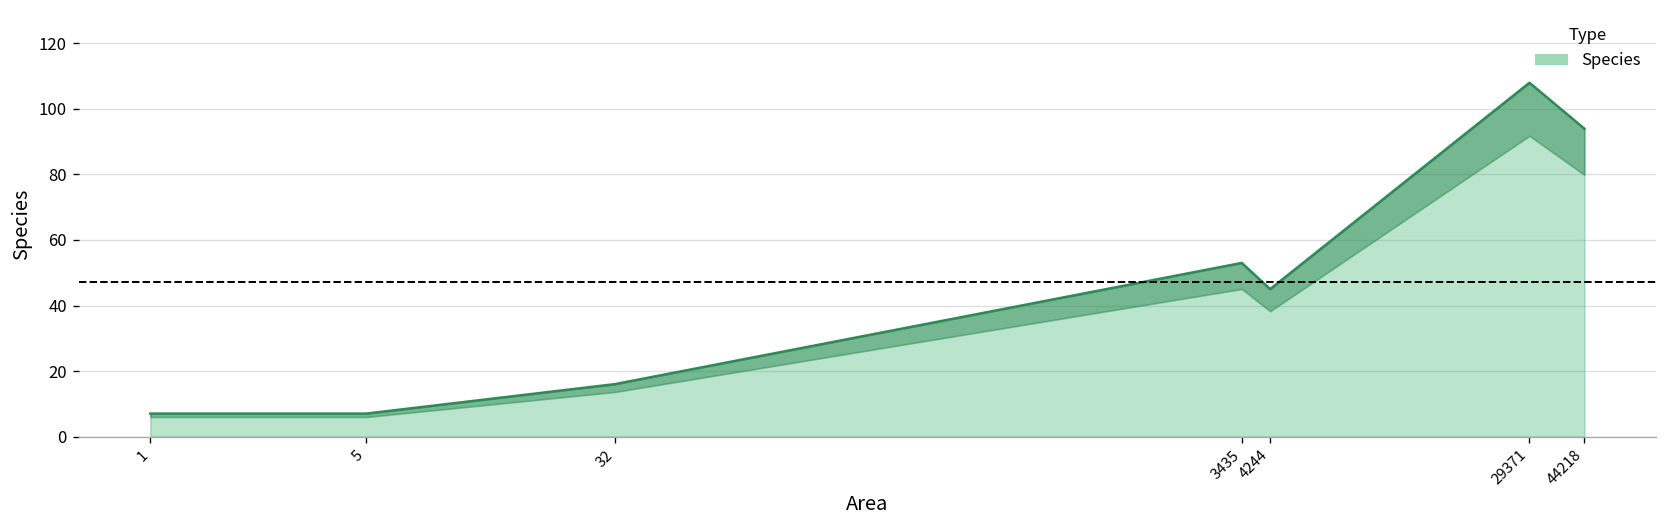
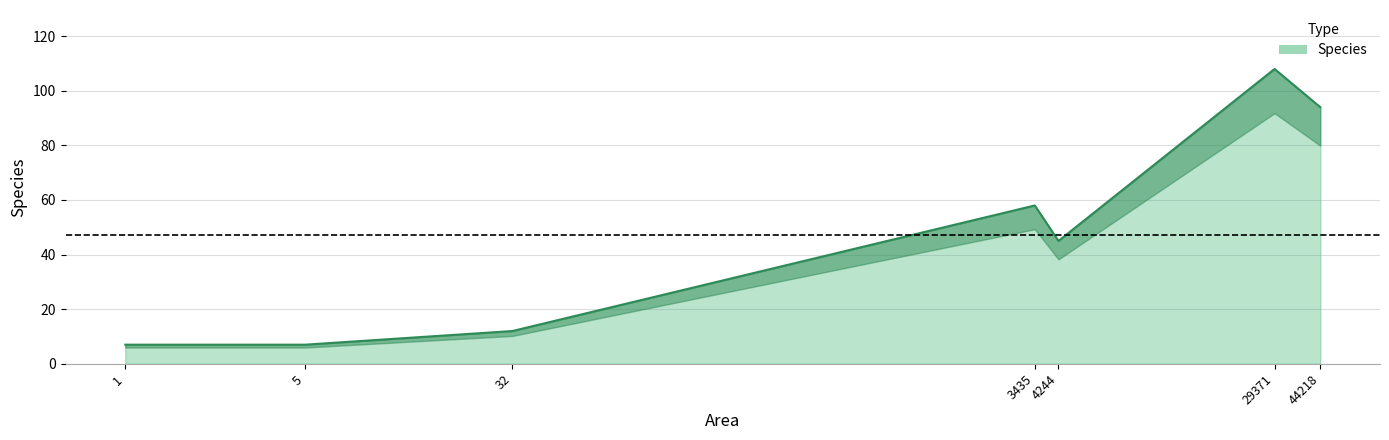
  {
    "1": 7,
    "5": 7,
-   "32": 16,
-   "3435": 53,
+   "32": 12,
+   "3435": 58,
    "4244": 45,
    "29371": 108,
    "44218": 94
  }
